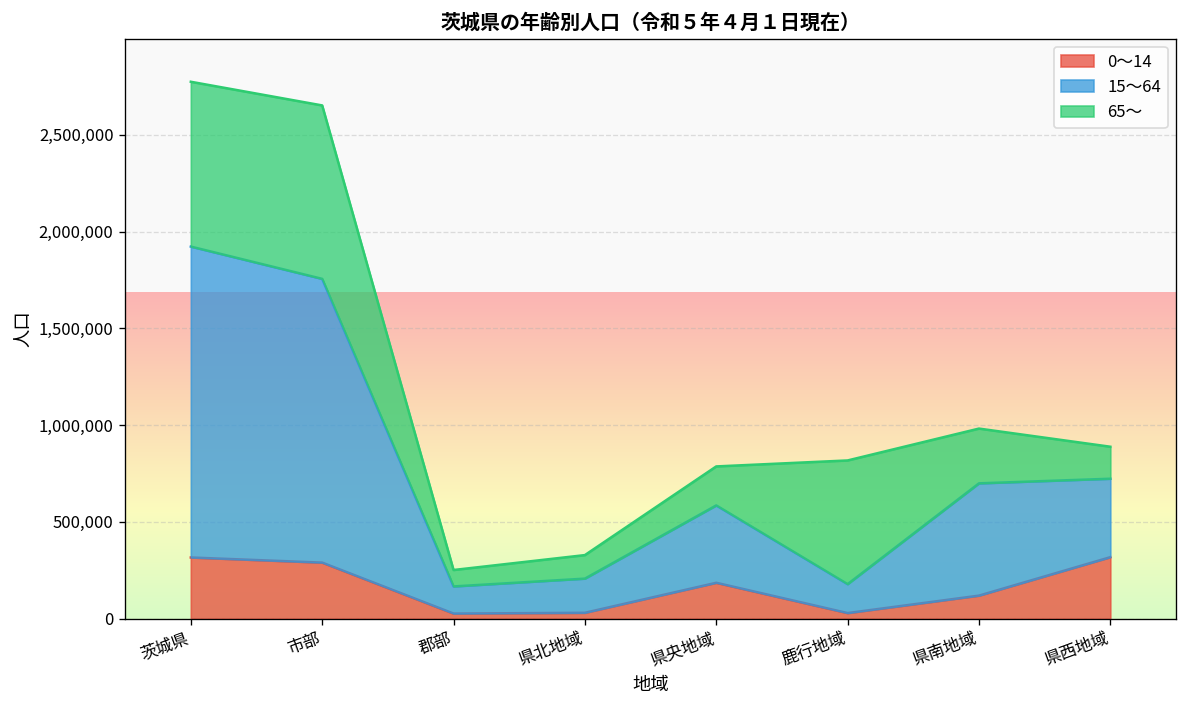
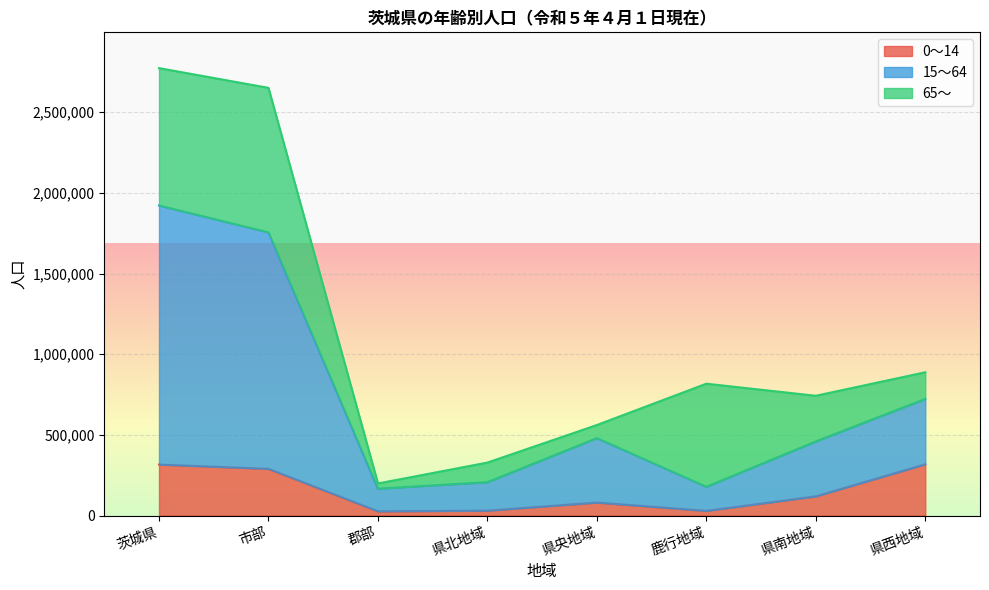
  {
    "0～14": {
      "茨城県": "320,000",
      "市部": "290,000",
      "郡部": "30,000",
      "県北地域": "30,000",
-     "県央地域": "190,000",
+     "県央地域": "80,000",
      "鹿行地域": "30,000",
      "県南地域": "120,000",
      "県西地域": "320,000"
    },
    "15～64": {
      "茨城県": "1,610,000",
      "市部": "1,470,000",
      "郡部": "140,000",
      "県北地域": "180,000",
      "県央地域": "400,000",
      "鹿行地域": "150,000",
-     "県南地域": "580,000",
+     "県南地域": "340,000",
      "県西地域": "410,000"
    },
    "65～": {
      "茨城県": "850,000",
      "市部": "900,000",
-     "郡部": "80,000",
+     "郡部": "30,000",
      "県北地域": "120,000",
-     "県央地域": "200,000",
+     "県央地域": "80,000",
      "鹿行地域": "640,000",
      "県南地域": "280,000",
      "県西地域": "170,000"
    }
  }
